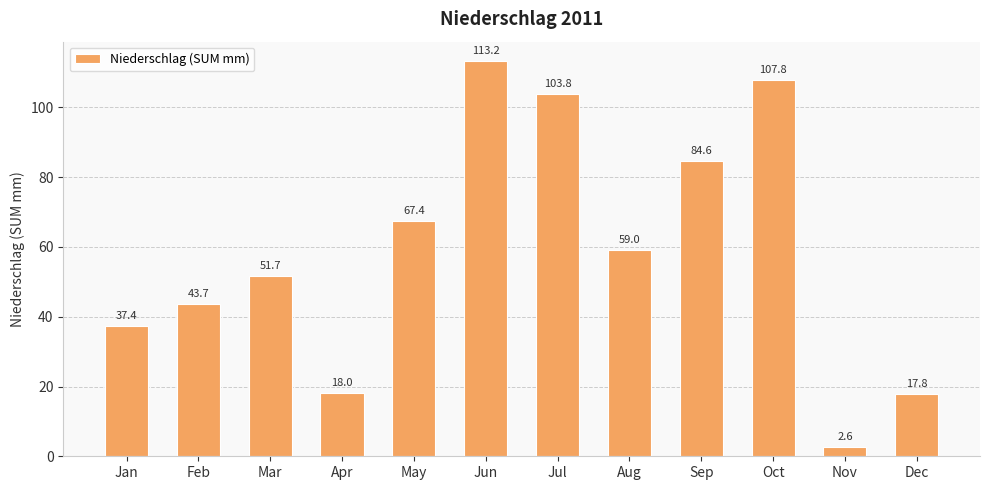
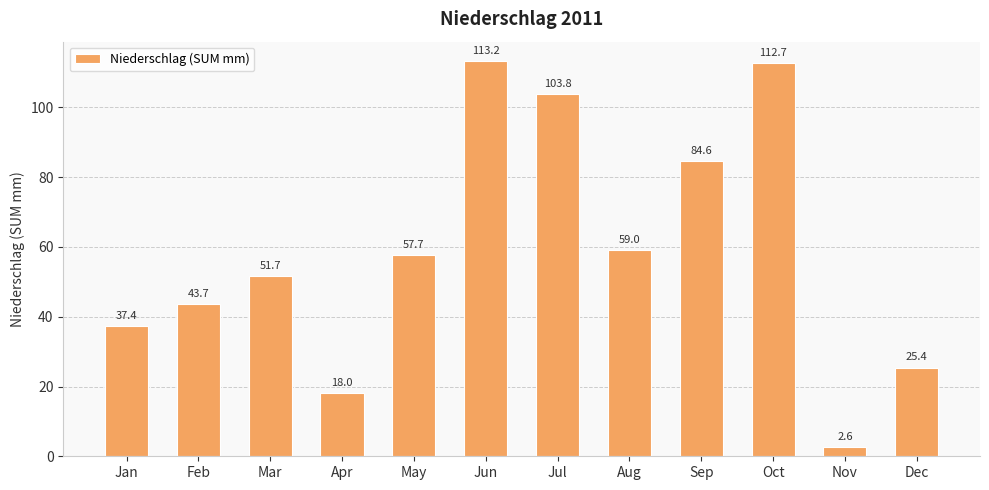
  {
    "Jan": 37.4,
    "Feb": 43.7,
    "Mar": 51.7,
    "Apr": 18.0,
-   "May": 67.4,
+   "May": 57.7,
    "Jun": 113.2,
    "Jul": 103.8,
    "Aug": 59.0,
    "Sep": 84.6,
-   "Oct": 107.8,
+   "Oct": 112.7,
    "Nov": 2.6,
-   "Dec": 17.8
+   "Dec": 25.4
  }
